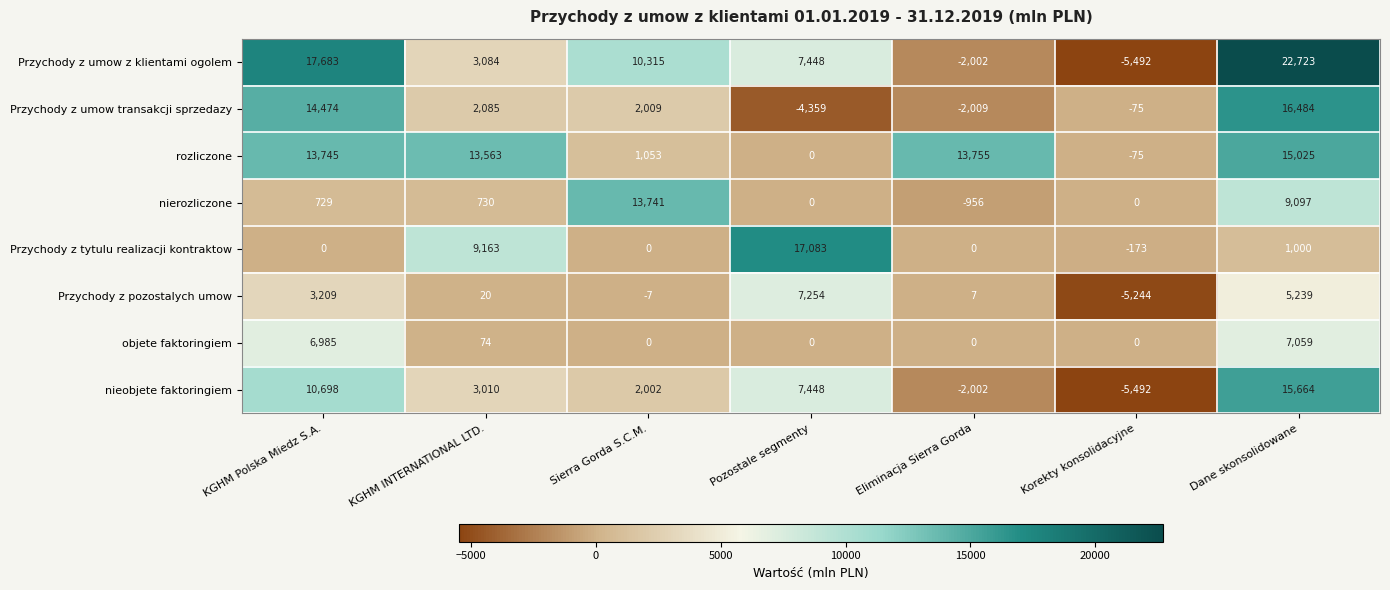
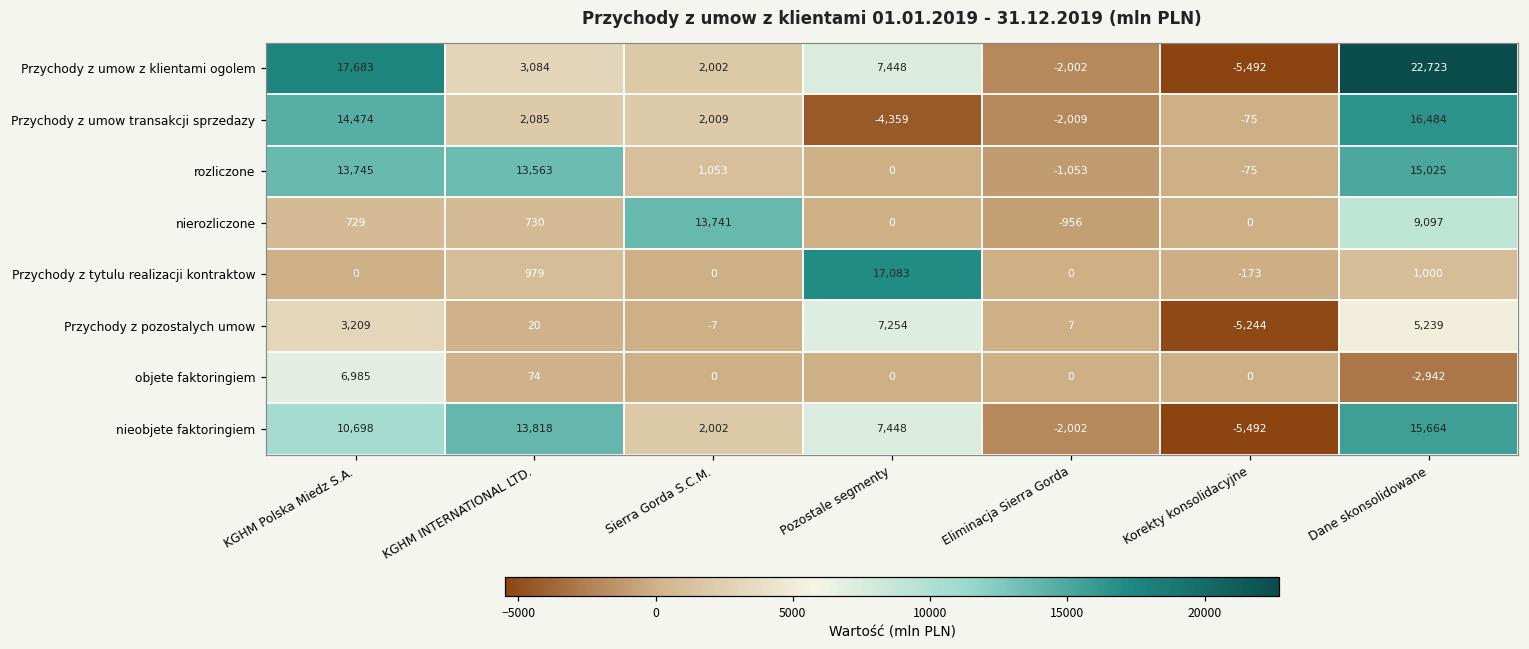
  {
    "Przychody z umow z klientami ogolem": {
      "KGHM Polska Miedz S.A.": "17,683",
      "KGHM INTERNATIONAL LTD.": "3,084",
-     "Sierra Gorda S.C.M.": "10,315",
+     "Sierra Gorda S.C.M.": "2,002",
      "Pozostale segmenty": "7,448",
      "Eliminacja Sierra Gorda": "-2,002",
      "Korekty konsolidacyjne": "-5,492",
      "Dane skonsolidowane": "22,723"
    },
    "Przychody z umow transakcji sprzedazy": {
      "KGHM Polska Miedz S.A.": "14,474",
      "KGHM INTERNATIONAL LTD.": "2,085",
      "Sierra Gorda S.C.M.": "2,009",
      "Pozostale segmenty": "-4,359",
      "Eliminacja Sierra Gorda": "-2,009",
      "Korekty konsolidacyjne": "-75",
      "Dane skonsolidowane": "16,484"
    },
    "rozliczone": {
      "KGHM Polska Miedz S.A.": "13,745",
      "KGHM INTERNATIONAL LTD.": "13,563",
      "Sierra Gorda S.C.M.": "1,053",
      "Pozostale segmenty": "0",
-     "Eliminacja Sierra Gorda": "13,755",
+     "Eliminacja Sierra Gorda": "-1,053",
      "Korekty konsolidacyjne": "-75",
      "Dane skonsolidowane": "15,025"
    },
    "nierozliczone": {
      "KGHM Polska Miedz S.A.": "729",
      "KGHM INTERNATIONAL LTD.": "730",
      "Sierra Gorda S.C.M.": "13,741",
      "Pozostale segmenty": "0",
      "Eliminacja Sierra Gorda": "-956",
      "Korekty konsolidacyjne": "0",
      "Dane skonsolidowane": "9,097"
    },
    "Przychody z tytulu realizacji kontraktow": {
      "KGHM Polska Miedz S.A.": "0",
-     "KGHM INTERNATIONAL LTD.": "9,163",
+     "KGHM INTERNATIONAL LTD.": "979",
      "Sierra Gorda S.C.M.": "0",
      "Pozostale segmenty": "17,083",
      "Eliminacja Sierra Gorda": "0",
      "Korekty konsolidacyjne": "-173",
      "Dane skonsolidowane": "1,000"
    },
    "Przychody z pozostalych umow": {
      "KGHM Polska Miedz S.A.": "3,209",
      "KGHM INTERNATIONAL LTD.": "20",
      "Sierra Gorda S.C.M.": "-7",
      "Pozostale segmenty": "7,254",
      "Eliminacja Sierra Gorda": "7",
      "Korekty konsolidacyjne": "-5,244",
      "Dane skonsolidowane": "5,239"
    },
    "objete faktoringiem": {
      "KGHM Polska Miedz S.A.": "6,985",
      "KGHM INTERNATIONAL LTD.": "74",
      "Sierra Gorda S.C.M.": "0",
      "Pozostale segmenty": "0",
      "Eliminacja Sierra Gorda": "0",
      "Korekty konsolidacyjne": "0",
-     "Dane skonsolidowane": "7,059"
+     "Dane skonsolidowane": "-2,942"
    },
    "nieobjete faktoringiem": {
      "KGHM Polska Miedz S.A.": "10,698",
-     "KGHM INTERNATIONAL LTD.": "3,010",
+     "KGHM INTERNATIONAL LTD.": "13,818",
      "Sierra Gorda S.C.M.": "2,002",
      "Pozostale segmenty": "7,448",
      "Eliminacja Sierra Gorda": "-2,002",
      "Korekty konsolidacyjne": "-5,492",
      "Dane skonsolidowane": "15,664"
    }
  }
